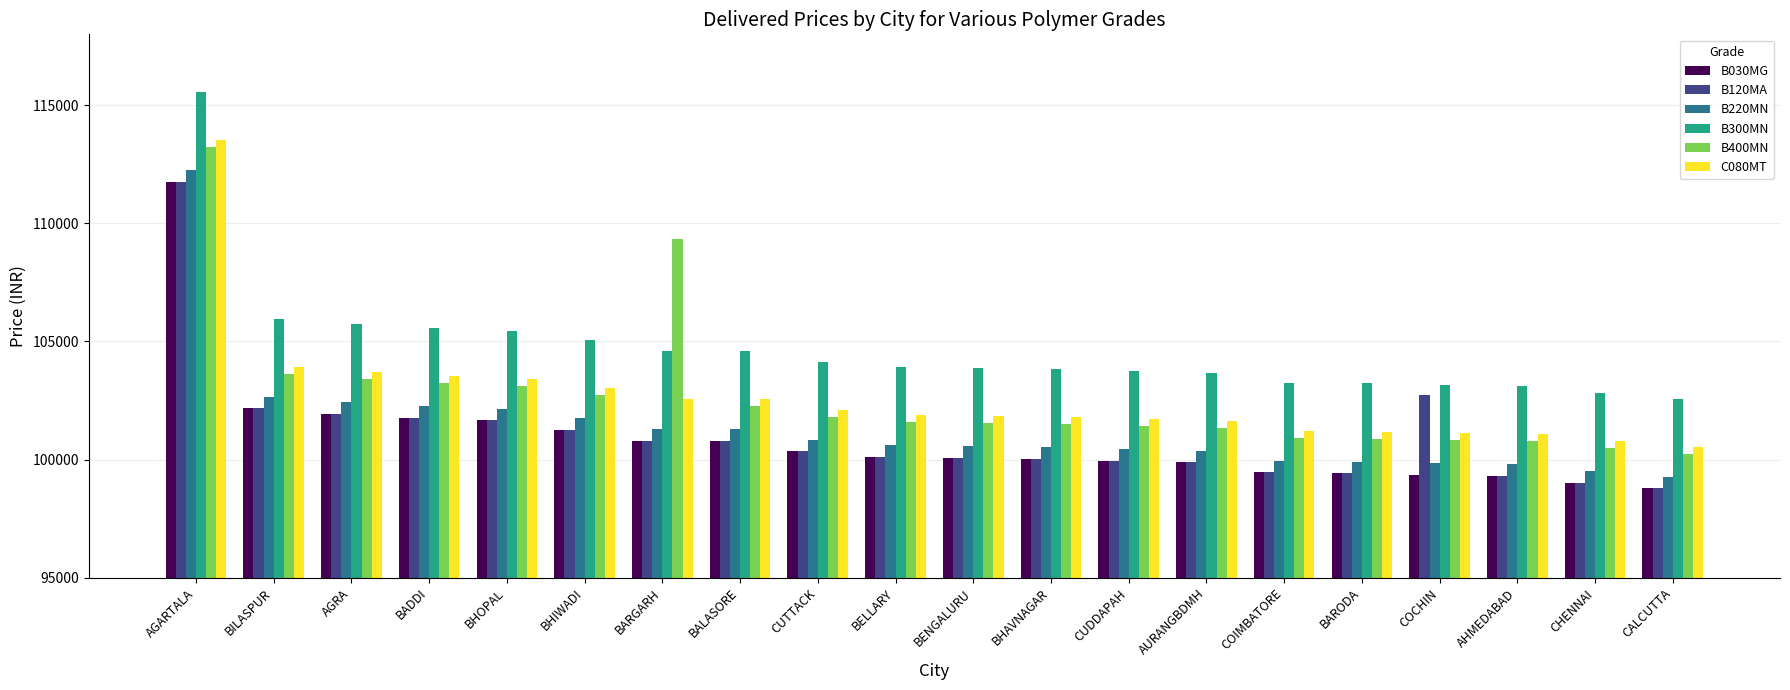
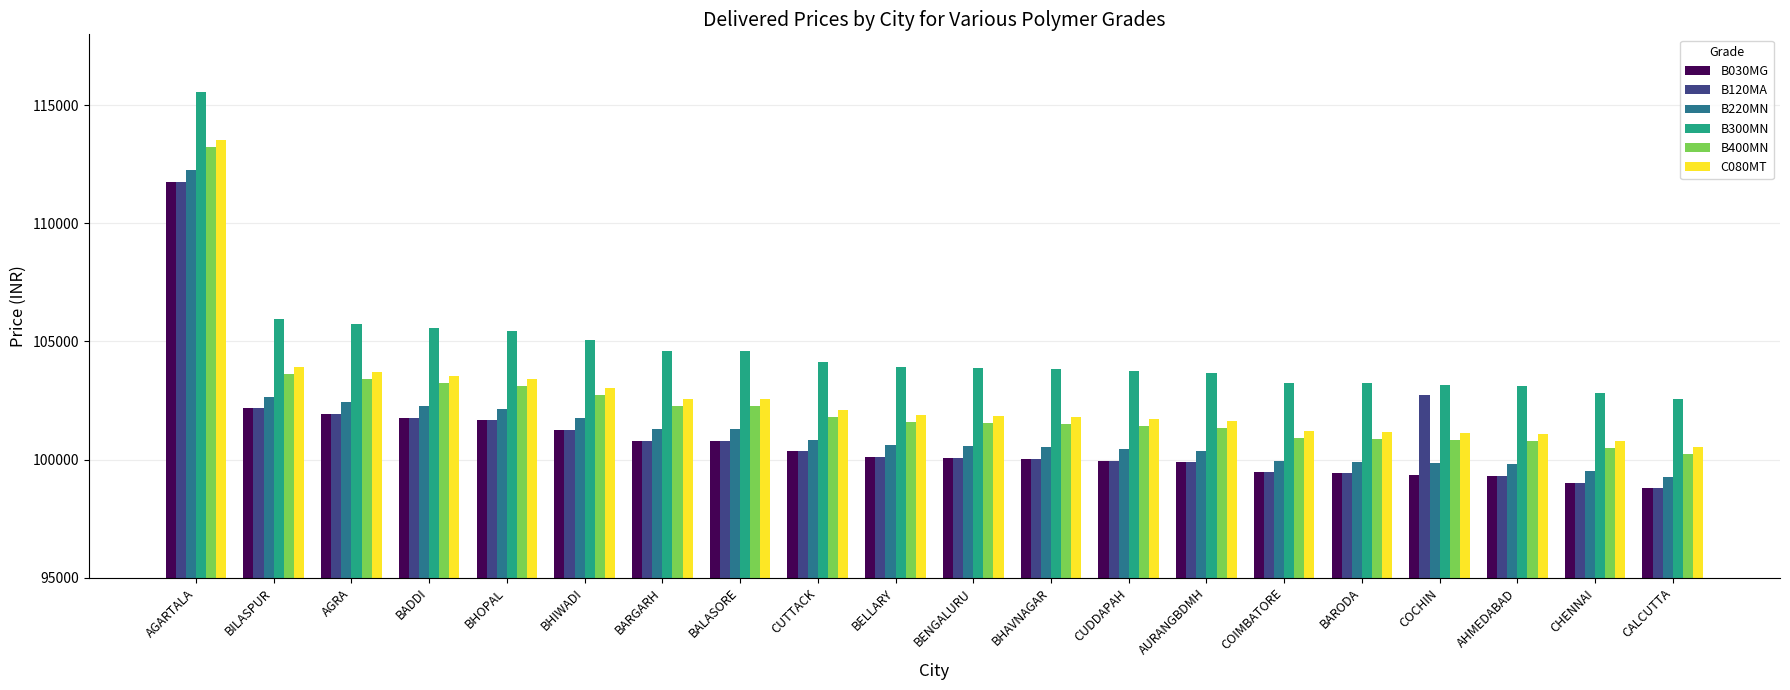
  {
    "B030MG": {
      "AGARTALA": 111800,
      "BILASPUR": 102200,
      "AGRA": 101900,
      "BADDI": 101800,
      "BHOPAL": 101700,
      "BHIWADI": 101300,
      "BARGARH": 100800,
      "BALASORE": 100800,
      "CUTTACK": 100300,
      "BELLARY": 100100,
      "BENGALURU": 100100,
      "BHAVNAGAR": 100000,
      "CUDDAPAH": 99900,
      "AURANGBDMH": 99900,
      "COIMBATORE": 99500,
      "BARODA": 99400,
      "COCHIN": 99400,
      "AHMEDABAD": 99300,
      "CHENNAI": 99000,
      "CALCUTTA": 98800
    },
    "B400MN": {
      "AGARTALA": 113200,
      "BILASPUR": 103600,
      "AGRA": 103400,
      "BADDI": 103200,
      "BHOPAL": 103100,
      "BHIWADI": 102700,
-     "BARGARH": 109400,
+     "BARGARH": 102300,
      "BALASORE": 102300,
      "CUTTACK": 101800,
      "BELLARY": 101600,
      "BENGALURU": 101600,
      "BHAVNAGAR": 101500,
      "CUDDAPAH": 101400,
      "AURANGBDMH": 101400,
      "COIMBATORE": 100900,
      "BARODA": 100900,
      "COCHIN": 100800,
      "AHMEDABAD": 100800,
      "CHENNAI": 100500,
      "CALCUTTA": 100300
    },
    "C080MT": {
      "AGARTALA": 113500,
      "BILASPUR": 103900,
      "AGRA": 103700,
      "BADDI": 103500,
      "BHOPAL": 103400,
      "BHIWADI": 103000,
      "BARGARH": 102600,
      "BALASORE": 102600,
      "CUTTACK": 102100,
      "BELLARY": 101900,
      "BENGALURU": 101800,
      "BHAVNAGAR": 101800,
      "CUDDAPAH": 101700,
      "AURANGBDMH": 101600,
      "COIMBATORE": 101200,
      "BARODA": 101200,
      "COCHIN": 101100,
      "AHMEDABAD": 101100,
      "CHENNAI": 100800,
      "CALCUTTA": 100500
    }
  }
